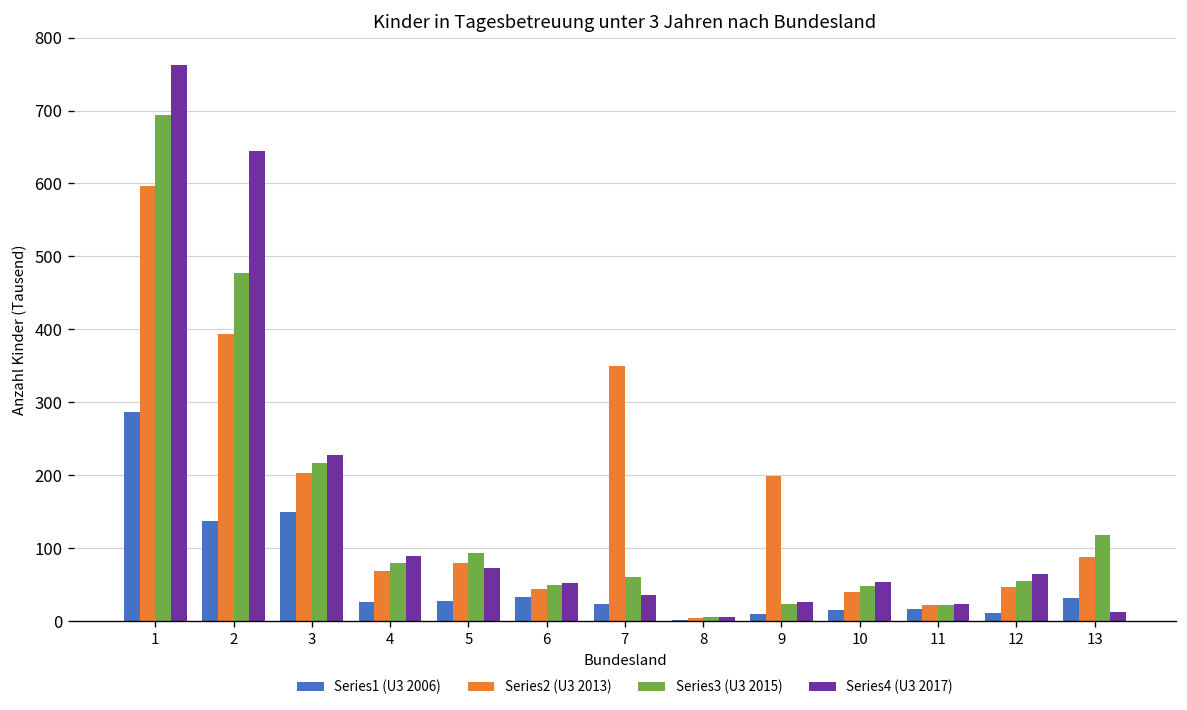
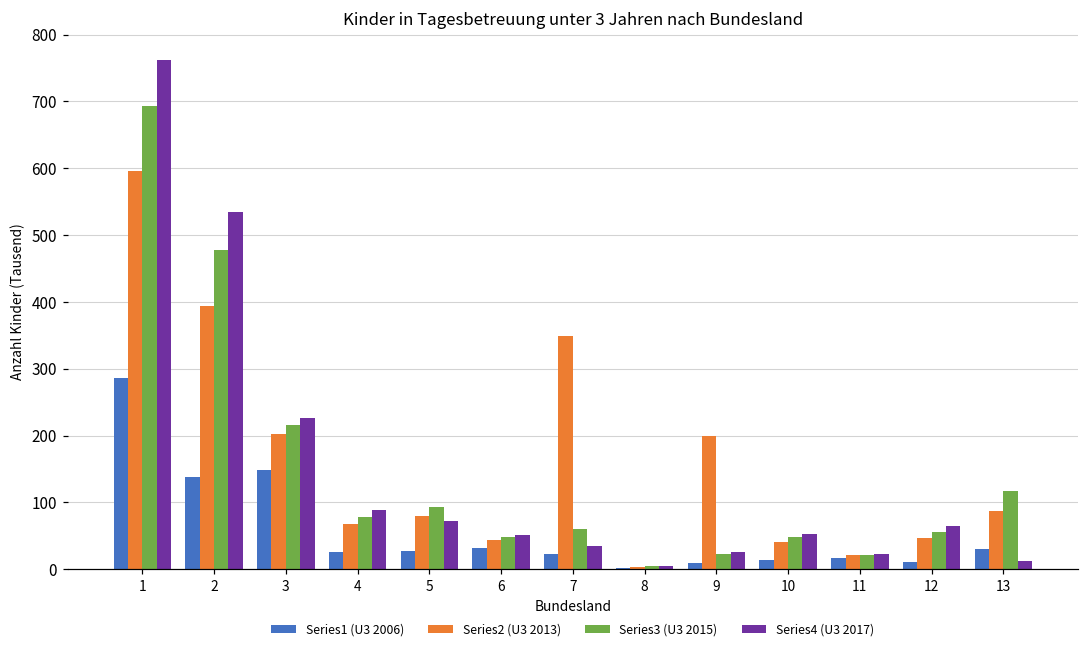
  {
    "Series1 (U3 2006)": {
      "1": 290,
      "2": 140,
      "3": 150,
      "4": 30,
      "5": 30,
      "6": 30,
      "7": 20,
      "9": 10,
      "10": 10,
      "11": 20,
      "12": 10,
      "13": 30
    },
    "Series2 (U3 2013)": {
      "1": 600,
      "2": 390,
      "3": 200,
      "4": 70,
      "5": 80,
      "6": 40,
      "7": 350,
      "9": 200,
      "10": 40,
      "11": 20,
      "12": 50,
      "13": 90
    },
    "Series3 (U3 2015)": {
      "1": 690,
      "2": 480,
      "3": 220,
      "4": 80,
      "5": 90,
      "6": 50,
      "7": 60,
      "8": 0,
      "9": 20,
      "10": 50,
      "11": 20,
      "12": 60,
      "13": 120
    },
    "Series4 (U3 2017)": {
      "1": 760,
-     "2": 640,
+     "2": 540,
      "3": 230,
      "4": 90,
      "5": 70,
      "6": 50,
      "7": 40,
      "8": 10,
      "9": 30,
      "10": 50,
      "11": 20,
      "12": 60,
      "13": 10
    }
  }
